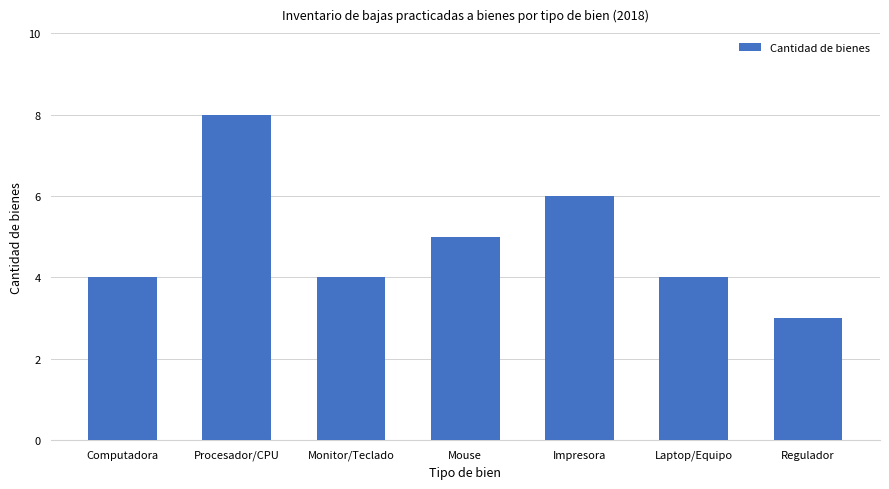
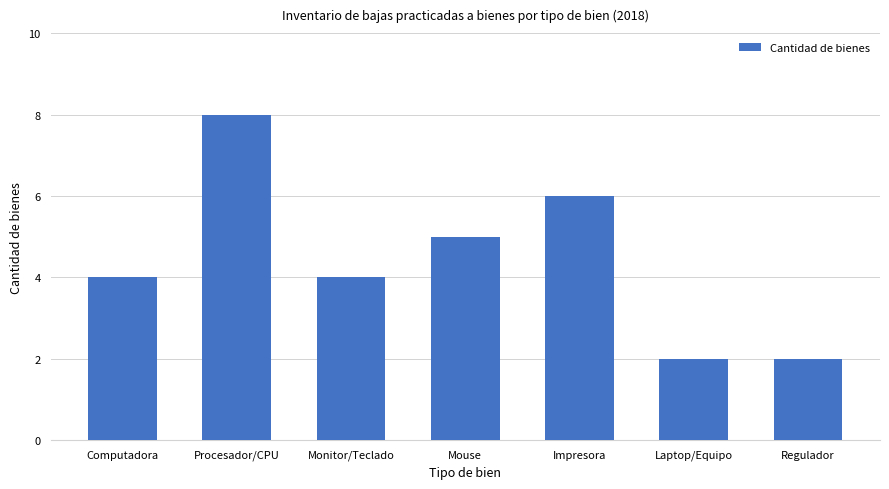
  {
    "Computadora": 4,
    "Procesador/CPU": 8,
    "Monitor/Teclado": 4,
    "Mouse": 5,
    "Impresora": 6,
-   "Laptop/Equipo": 4,
-   "Regulador": 3
+   "Laptop/Equipo": 2,
+   "Regulador": 2
  }
